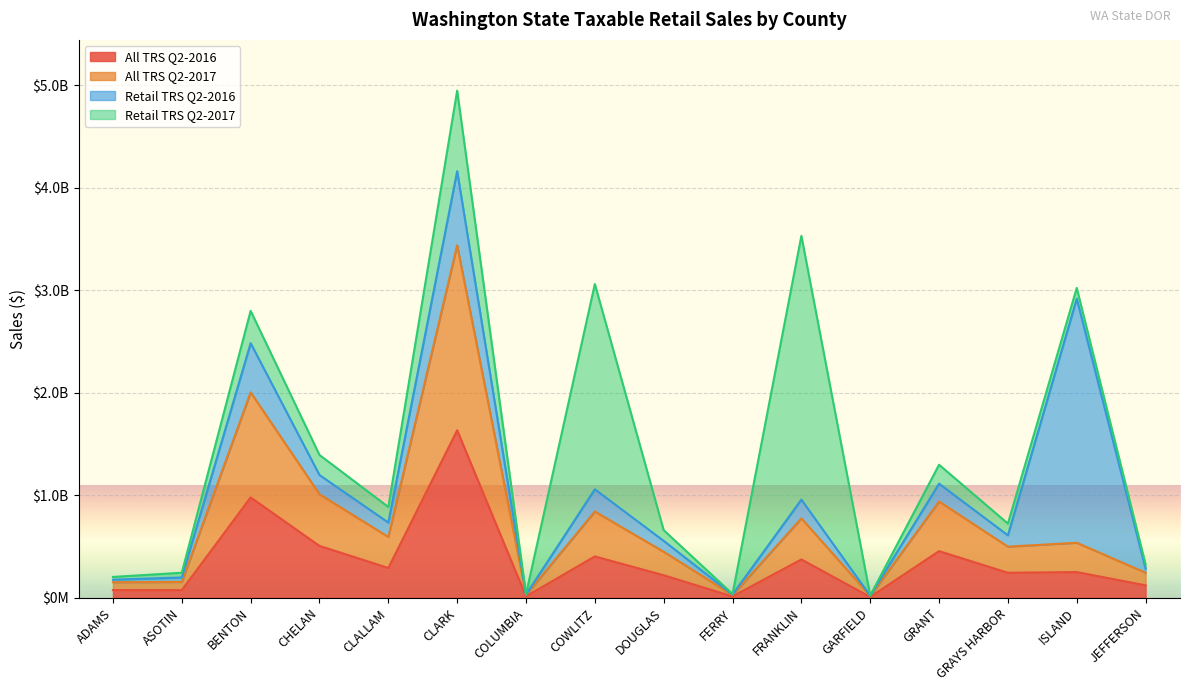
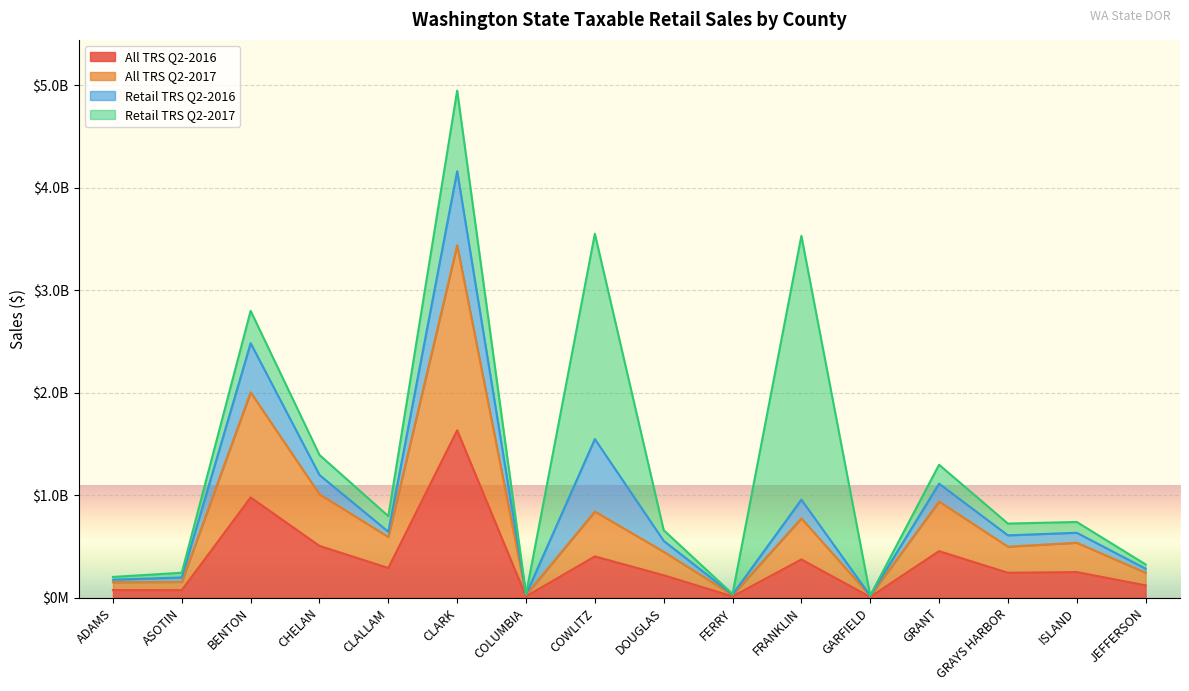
  {
    "Retail TRS Q2-2016": {
      "ASOTIN": "$40000000",
      "BENTON": "$480000000",
      "CHELAN": "$190000000",
-     "CLALLAM": "$140000000",
+     "CLALLAM": "$50000000",
      "CLARK": "$720000000",
-     "COWLITZ": "$220000000",
+     "COWLITZ": "$710000000",
      "DOUGLAS": "$110000000",
      "FRANKLIN": "$180000000",
      "GRANT": "$170000000",
      "GRAYS HARBOR": "$110000000",
-     "ISLAND": "$2380000000",
+     "ISLAND": "$100000000",
      "JEFFERSON": "$40000000"
    },
    "Retail TRS Q2-2017": {
      "ADAMS": "$30000000",
      "ASOTIN": "$50000000",
      "BENTON": "$320000000",
      "CHELAN": "$200000000",
      "CLALLAM": "$150000000",
      "CLARK": "$790000000",
      "COWLITZ": "$2000000000",
      "DOUGLAS": "$100000000",
      "FRANKLIN": "$2570000000",
      "GRANT": "$180000000",
      "GRAYS HARBOR": "$110000000",
      "ISLAND": "$110000000",
      "JEFFERSON": "$40000000"
    }
  }
